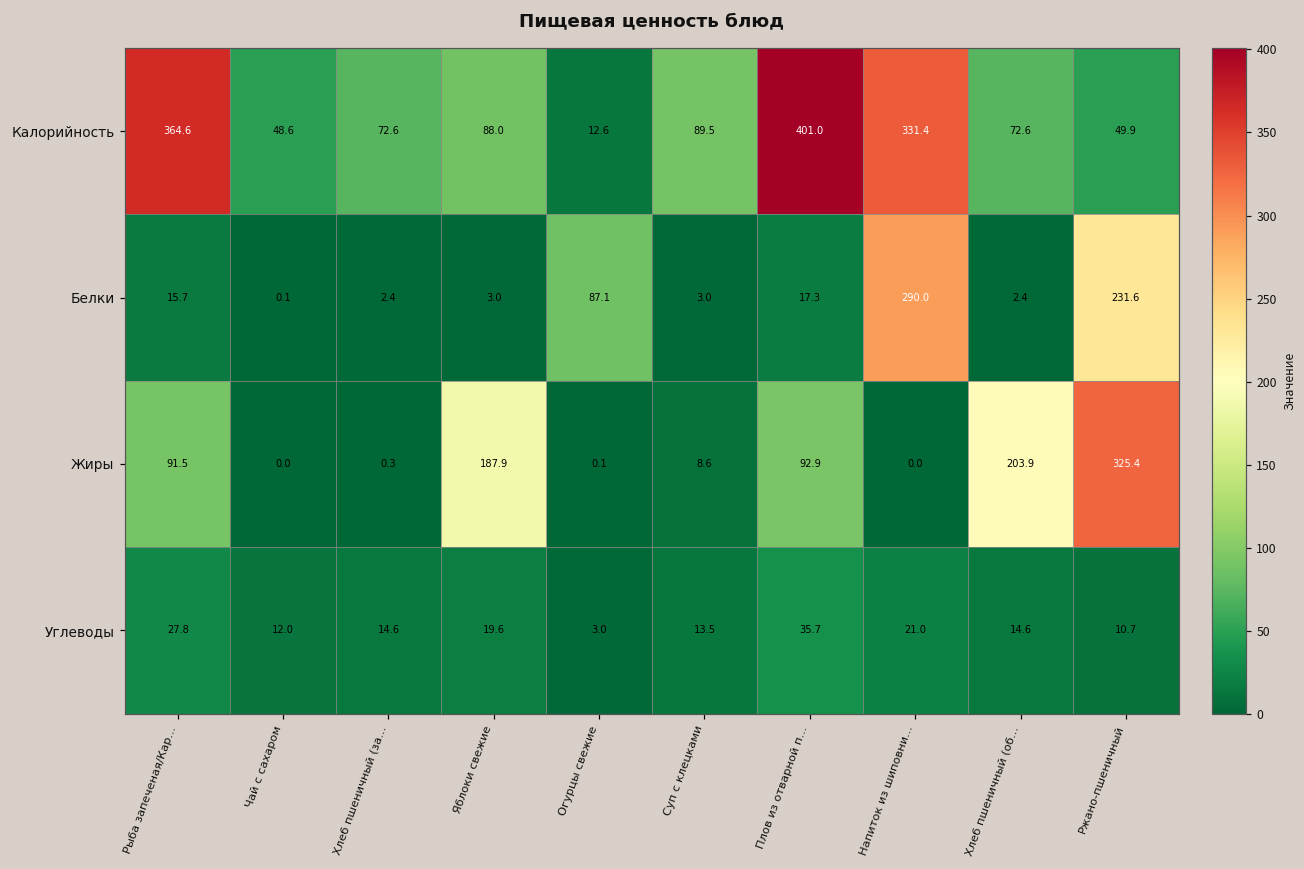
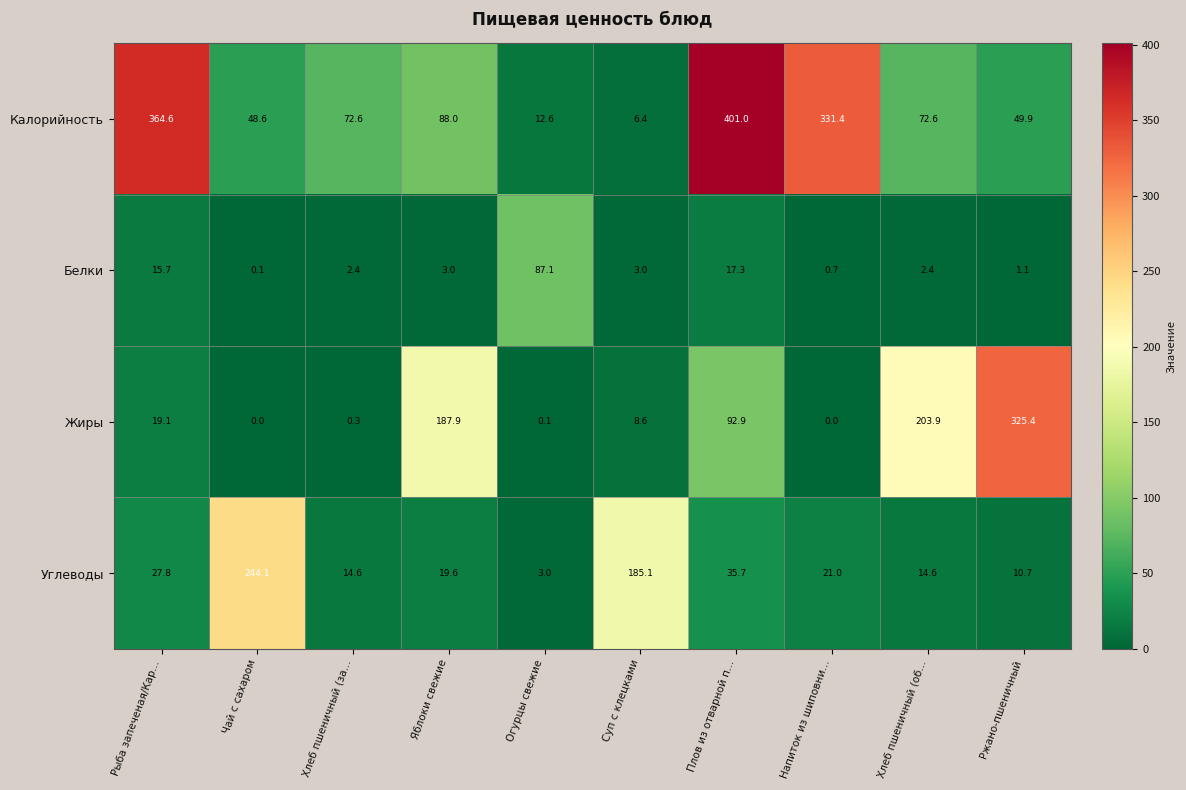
  {
    "Калорийность": {
      "Рыба запеченая/Кар…": 364.6,
      "Чай с сахаром": 48.6,
      "Хлеб пшеничный (за…": 72.6,
      "Яблоки свежие": 88.0,
      "Огурцы свежие": 12.6,
-     "Суп с клецками": 89.5,
+     "Суп с клецками": 6.4,
      "Плов из отварной п…": 401.0,
      "Напиток из шиповни…": 331.4,
      "Хлеб пшеничный (об…": 72.6,
      "Ржано-пшеничный": 49.9
    },
    "Белки": {
      "Рыба запеченая/Кар…": 15.7,
      "Чай с сахаром": 0.1,
      "Хлеб пшеничный (за…": 2.4,
      "Яблоки свежие": 3.0,
      "Огурцы свежие": 87.1,
      "Суп с клецками": 3.0,
      "Плов из отварной п…": 17.3,
-     "Напиток из шиповни…": 290.0,
+     "Напиток из шиповни…": 0.7,
      "Хлеб пшеничный (об…": 2.4,
-     "Ржано-пшеничный": 231.6
+     "Ржано-пшеничный": 1.1
    },
    "Жиры": {
-     "Рыба запеченая/Кар…": 91.5,
+     "Рыба запеченая/Кар…": 19.1,
      "Чай с сахаром": 0.0,
      "Хлеб пшеничный (за…": 0.3,
      "Яблоки свежие": 187.9,
      "Огурцы свежие": 0.1,
      "Суп с клецками": 8.6,
      "Плов из отварной п…": 92.9,
      "Напиток из шиповни…": 0.0,
      "Хлеб пшеничный (об…": 203.9,
      "Ржано-пшеничный": 325.4
    },
    "Углеводы": {
      "Рыба запеченая/Кар…": 27.8,
-     "Чай с сахаром": 12.0,
+     "Чай с сахаром": 244.1,
      "Хлеб пшеничный (за…": 14.6,
      "Яблоки свежие": 19.6,
      "Огурцы свежие": 3.0,
-     "Суп с клецками": 13.5,
+     "Суп с клецками": 185.1,
      "Плов из отварной п…": 35.7,
      "Напиток из шиповни…": 21.0,
      "Хлеб пшеничный (об…": 14.6,
      "Ржано-пшеничный": 10.7
    }
  }
